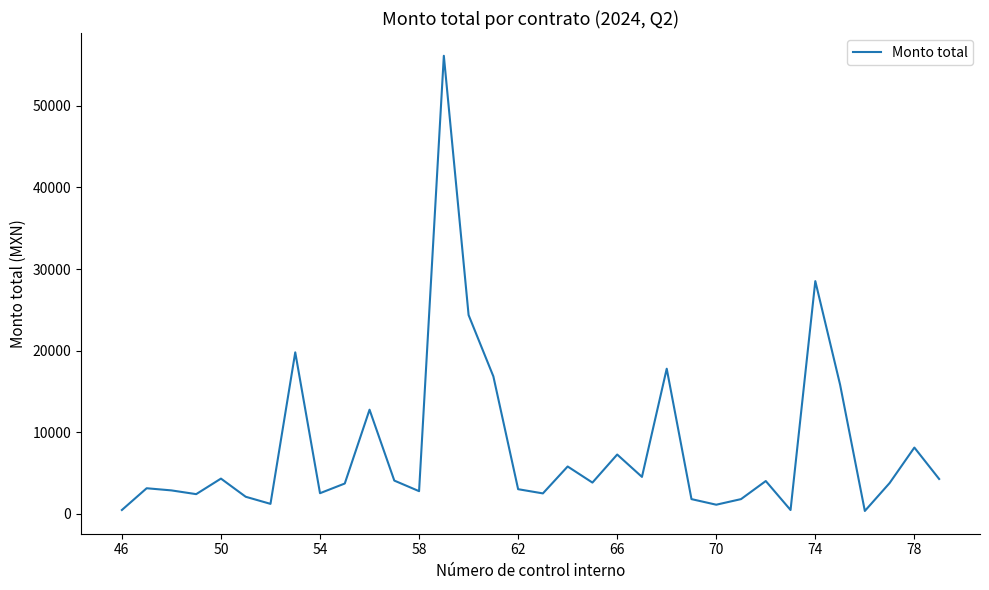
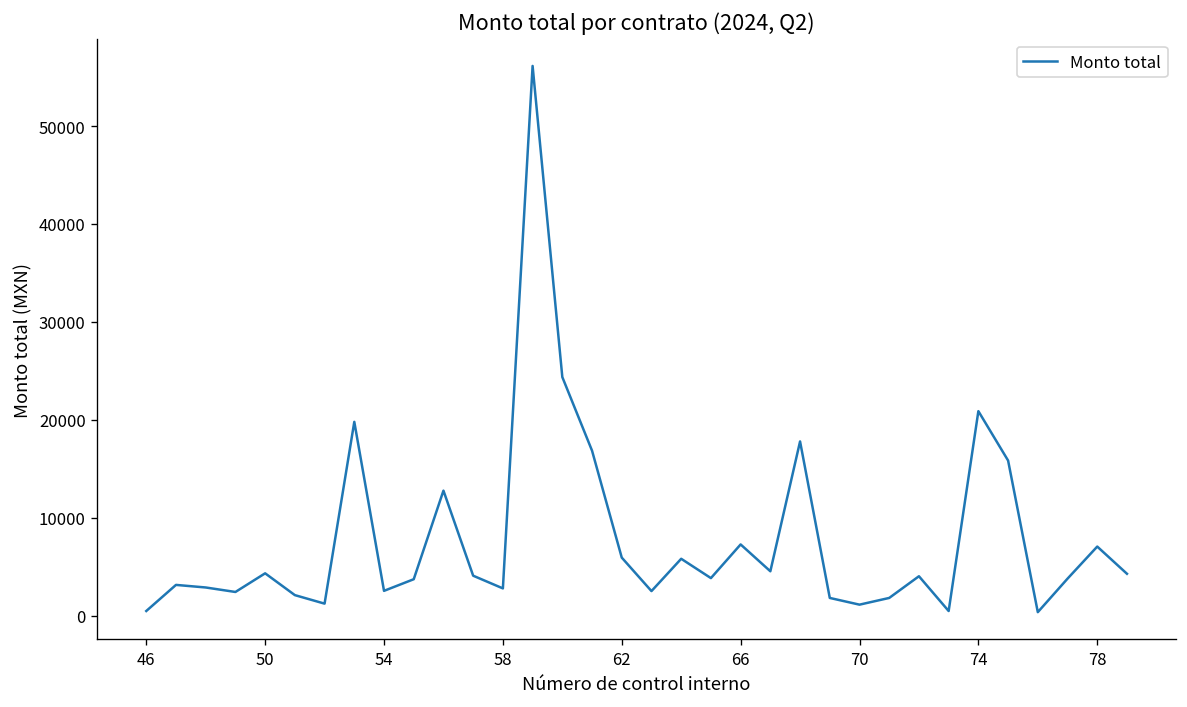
  {
    "46": 0,
    "50": 4000,
    "54": 3000,
    "58": 3000,
-   "62": 3000,
+   "62": 6000,
    "66": 7000,
    "70": 1000,
-   "74": 29000,
-   "78": 8000
+   "74": 21000,
+   "78": 7000
  }
